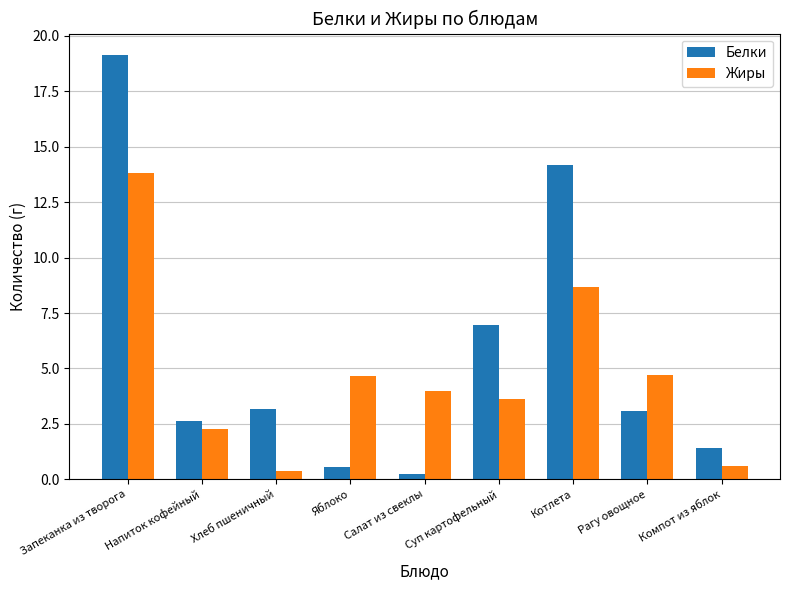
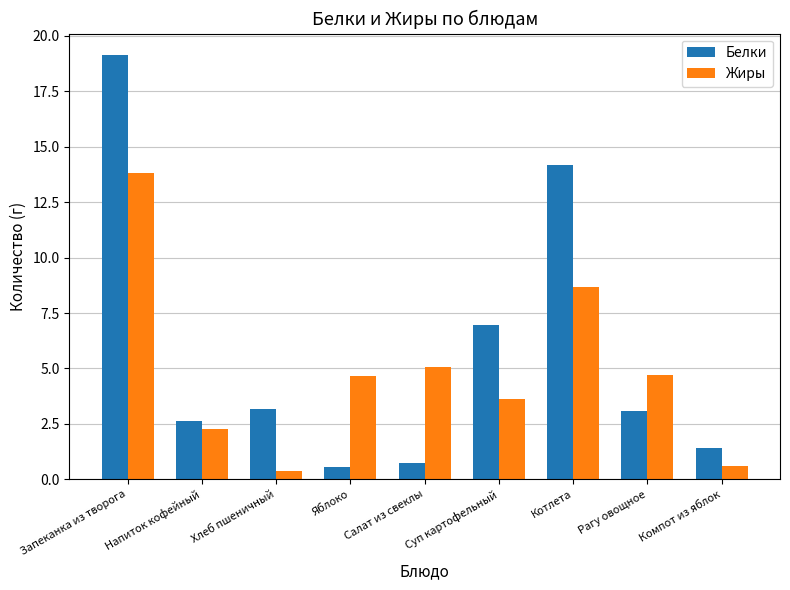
  {
    "Белки": {
      "Запеканка из творога": 19.1,
      "Напиток кофейный": 2.7,
      "Хлеб пшеничный": 3.2,
      "Яблоко": 0.6,
-     "Салат из свеклы": 0.2,
+     "Салат из свеклы": 0.7,
      "Суп картофельный": 7.0,
      "Котлета": 14.2,
      "Рагу овощное": 3.1,
      "Компот из яблок": 1.4
    },
    "Жиры": {
      "Запеканка из творога": 13.8,
      "Напиток кофейный": 2.3,
      "Хлеб пшеничный": 0.4,
      "Яблоко": 4.6,
-     "Салат из свеклы": 4.0,
+     "Салат из свеклы": 5.1,
      "Суп картофельный": 3.6,
      "Котлета": 8.7,
      "Рагу овощное": 4.7,
      "Компот из яблок": 0.6
    }
  }
